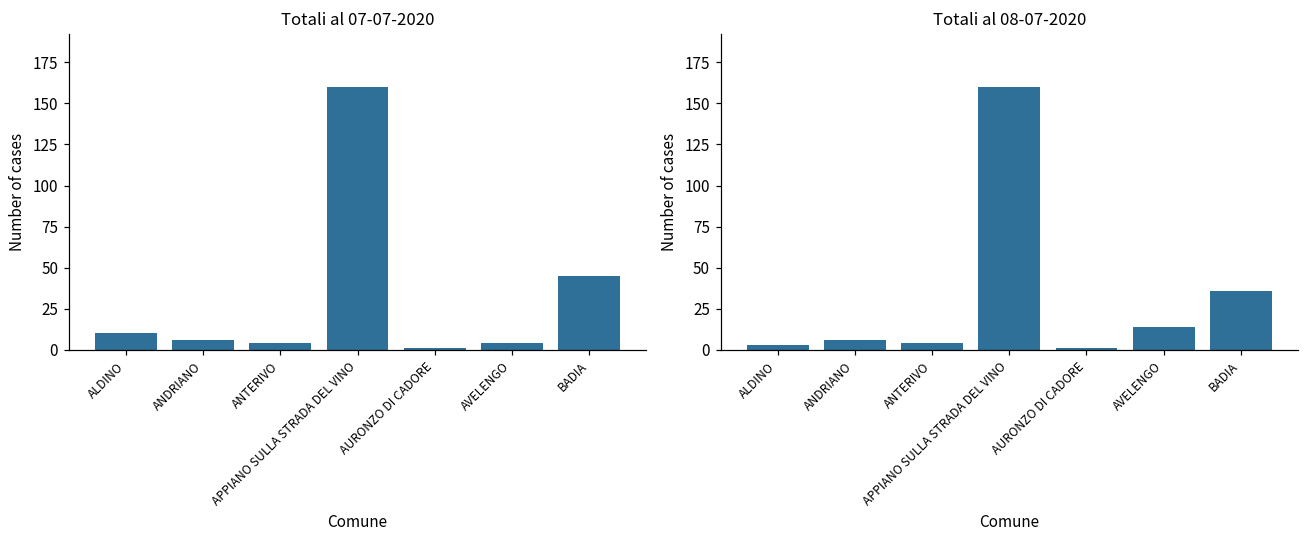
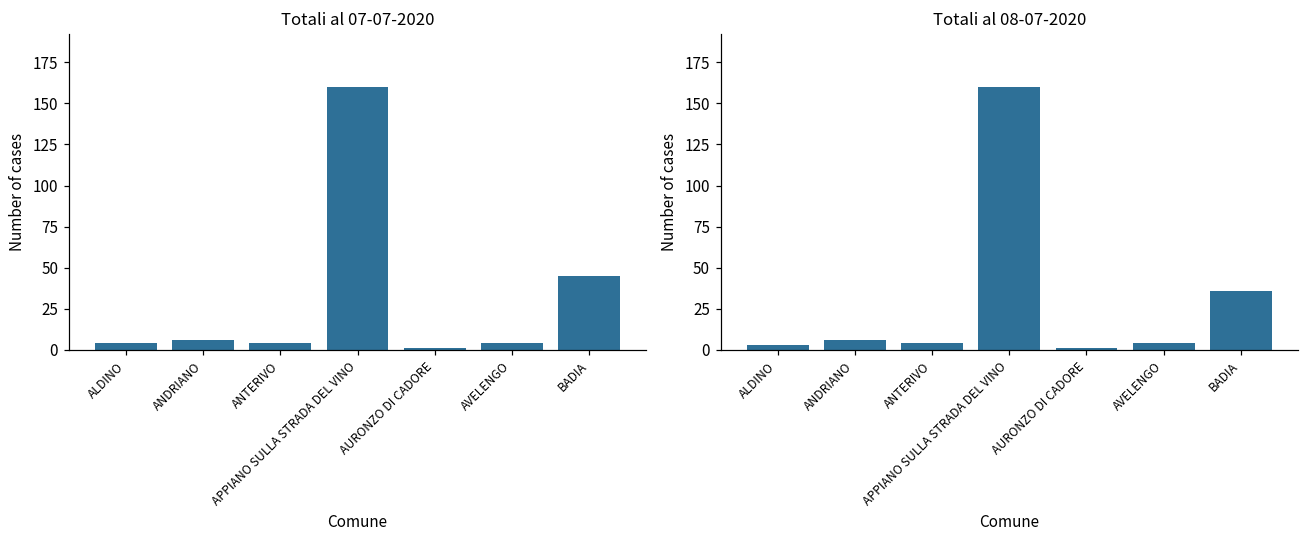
  {
    "Totali al 07-07-2020": {
-     "ALDINO": 10,
+     "ALDINO": 4,
      "ANDRIANO": 6,
      "ANTERIVO": 4,
      "APPIANO SULLA STRADA DEL VINO": 160,
      "AVELENGO": 4,
      "BADIA": 45
    },
    "Totali al 08-07-2020": {
      "ALDINO": 3,
      "ANDRIANO": 6,
      "ANTERIVO": 4,
      "APPIANO SULLA STRADA DEL VINO": 160,
-     "AVELENGO": 14,
+     "AVELENGO": 4,
      "BADIA": 36
    }
  }
